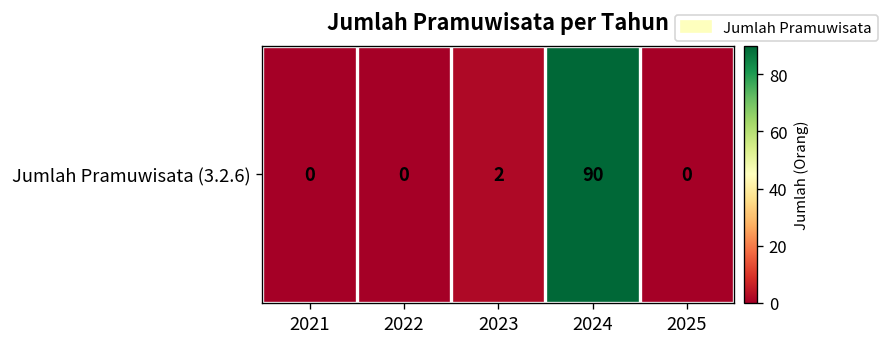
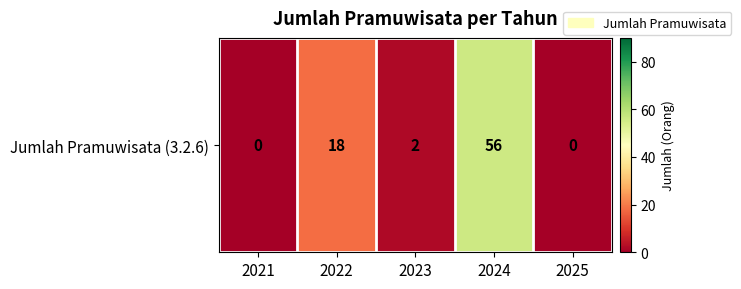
  {
    "Jumlah Pramuwisata (3.2.6)": {
      "2021": 0,
-     "2022": 0,
+     "2022": 18,
      "2023": 2,
-     "2024": 90,
+     "2024": 56,
      "2025": 0
    }
  }
